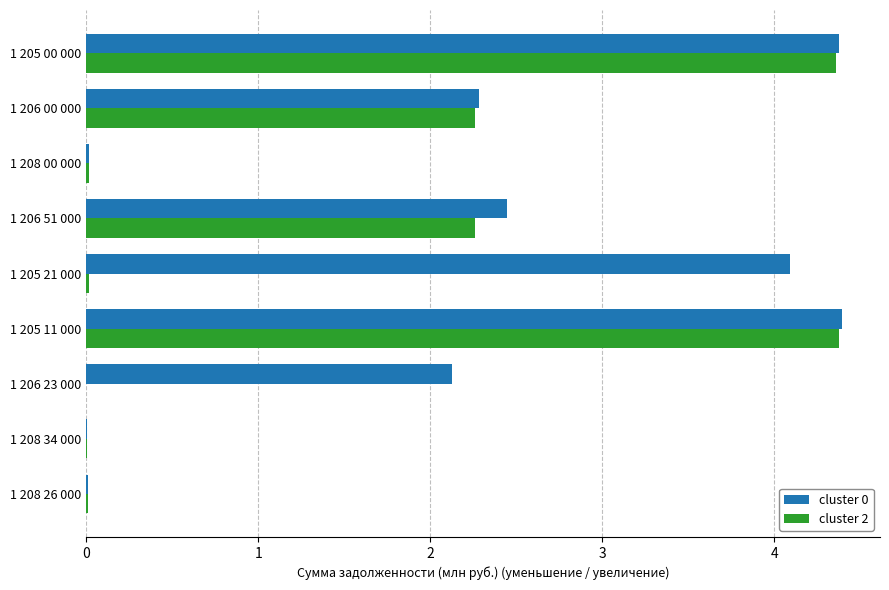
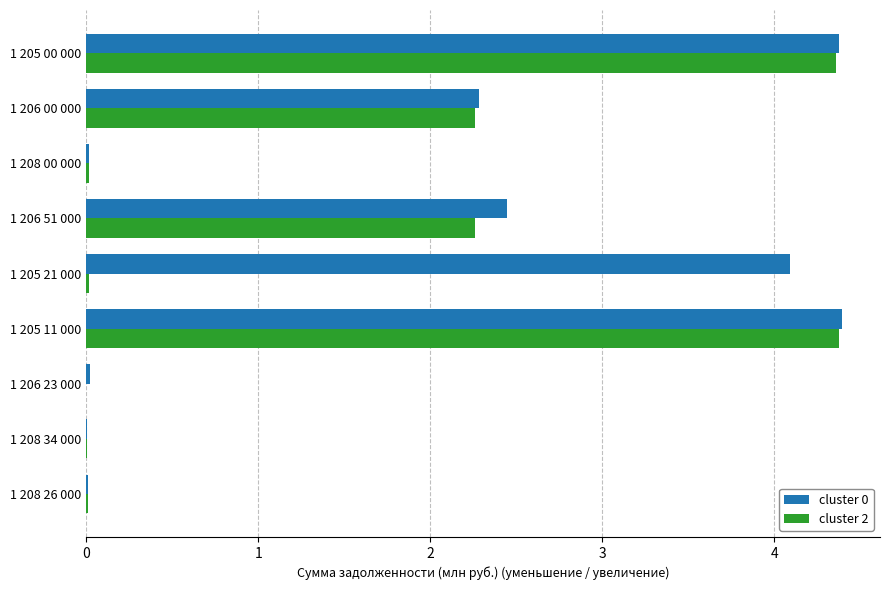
  {
    "cluster 0": {
      "1 205 00 000": 4.38,
      "1 206 00 000": 2.28,
      "1 208 00 000": 0.02,
      "1 206 51 000": 2.45,
      "1 205 21 000": 4.09,
      "1 205 11 000": 4.39,
-     "1 206 23 000": 2.13
+     "1 206 23 000": 0.02
    },
    "cluster 2": {
      "1 205 00 000": 4.36,
      "1 206 00 000": 2.26,
      "1 208 00 000": 0.02,
      "1 206 51 000": 2.26,
      "1 205 21 000": 0.02,
      "1 205 11 000": 4.38,
      "1 206 23 000": 0.00
    }
  }
